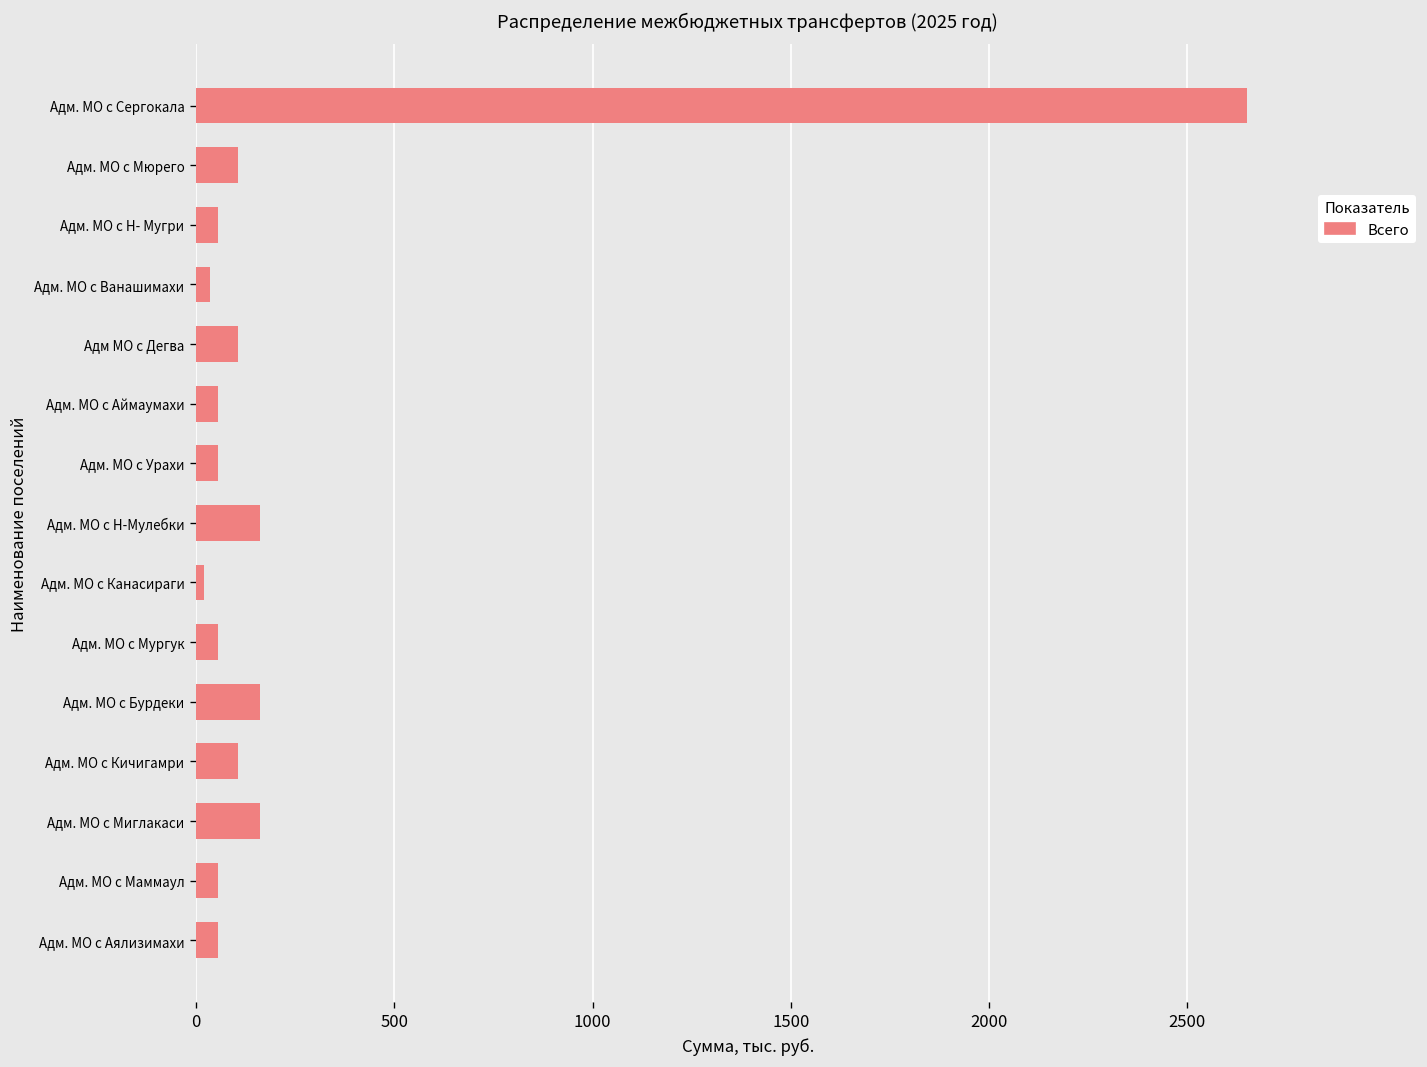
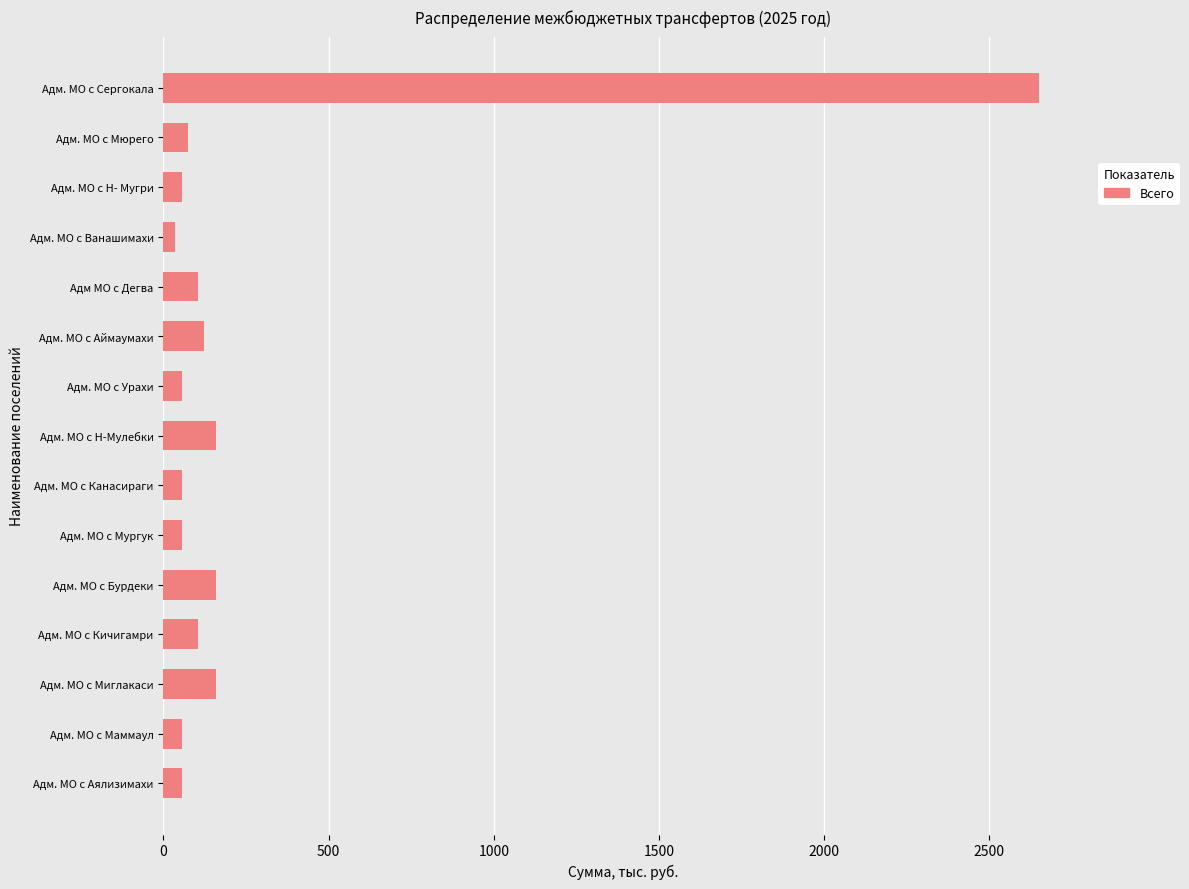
  {
    "Адм. МО с Сергокала": 2650,
-   "Адм. МО с Мюрего": 110,
+   "Адм. МО с Мюрего": 70,
    "Адм. МО с Н- Мугри": 60,
    "Адм. МО с Ванашимахи": 40,
    "Адм МО с Дегва": 110,
-   "Адм. МО с Аймаумахи": 60,
+   "Адм. МО с Аймаумахи": 120,
    "Адм. МО с Урахи": 60,
    "Адм. МО с Н-Мулебки": 160,
-   "Адм. МО с Канасираги": 20,
+   "Адм. МО с Канасираги": 60,
    "Адм. МО с Мургук": 60,
    "Адм. МО с Бурдеки": 160,
    "Адм. МО с Кичигамри": 110,
    "Адм. МО с Миглакаси": 160,
    "Адм. МО с Маммаул": 60,
    "Адм. МО с Аялизимахи": 60
  }
